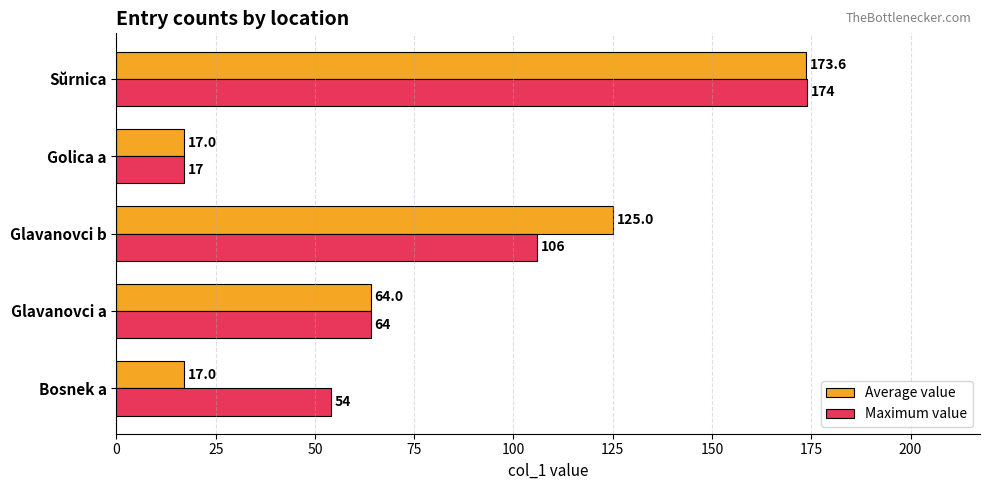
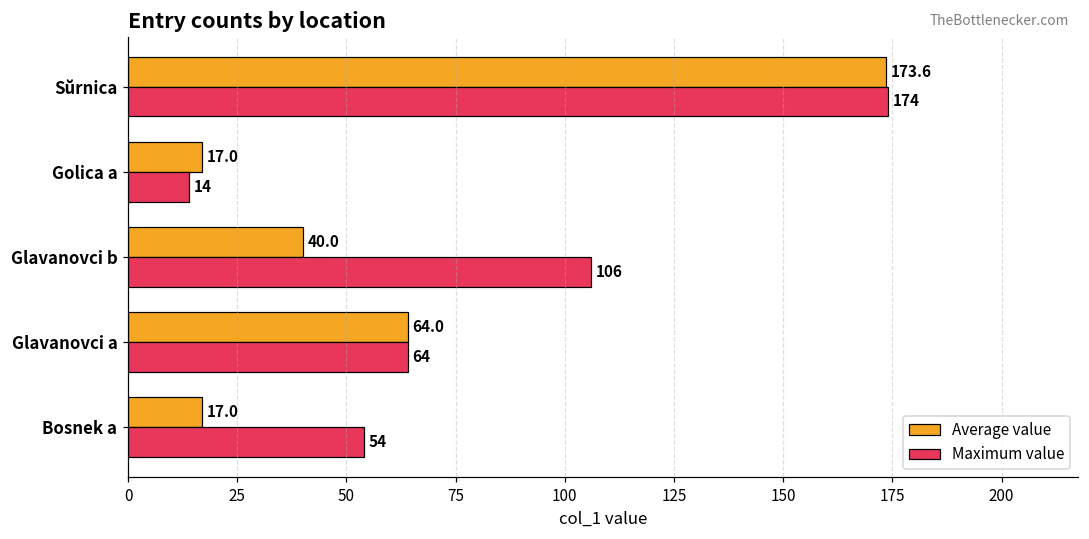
  {
    "Average value": {
      "Sŭrnica": 173.6,
      "Golica a": 17.0,
-     "Glavanovci b": 125.0,
+     "Glavanovci b": 40.0,
      "Glavanovci a": 64.0,
      "Bosnek a": 17.0
    },
    "Maximum value": {
      "Sŭrnica": 174,
-     "Golica a": 17,
+     "Golica a": 14,
      "Glavanovci b": 106,
      "Glavanovci a": 64,
      "Bosnek a": 54
    }
  }
